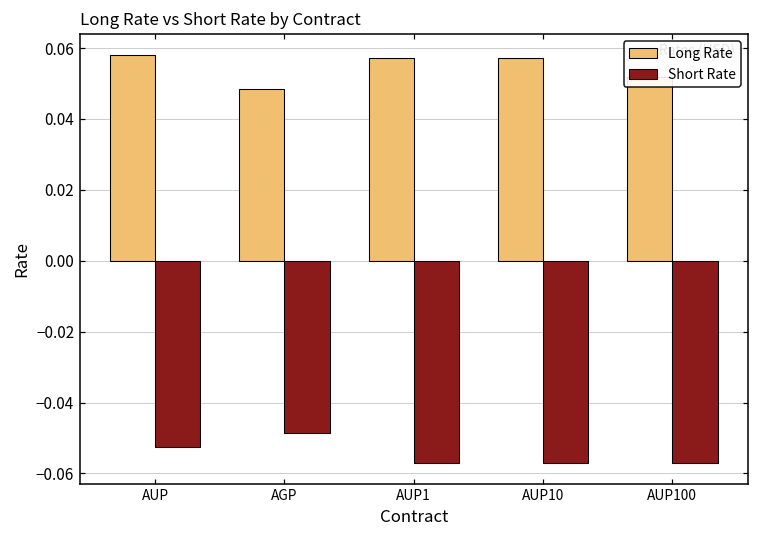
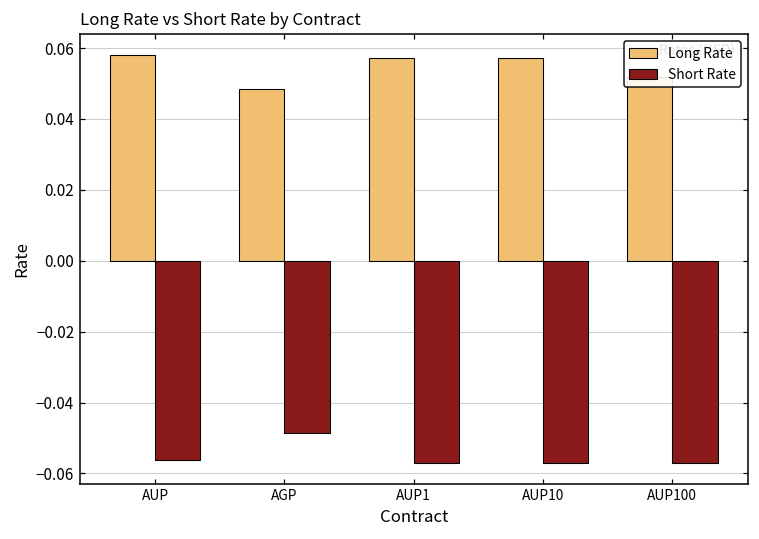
  {
    "Long Rate": {
      "AUP": 0.058,
      "AGP": 0.048,
      "AUP1": 0.057,
      "AUP10": 0.057
    },
    "Short Rate": {
-     "AUP": -0.053,
+     "AUP": -0.056,
      "AGP": -0.049,
      "AUP1": -0.057,
      "AUP10": -0.057,
      "AUP100": -0.057
    }
  }
